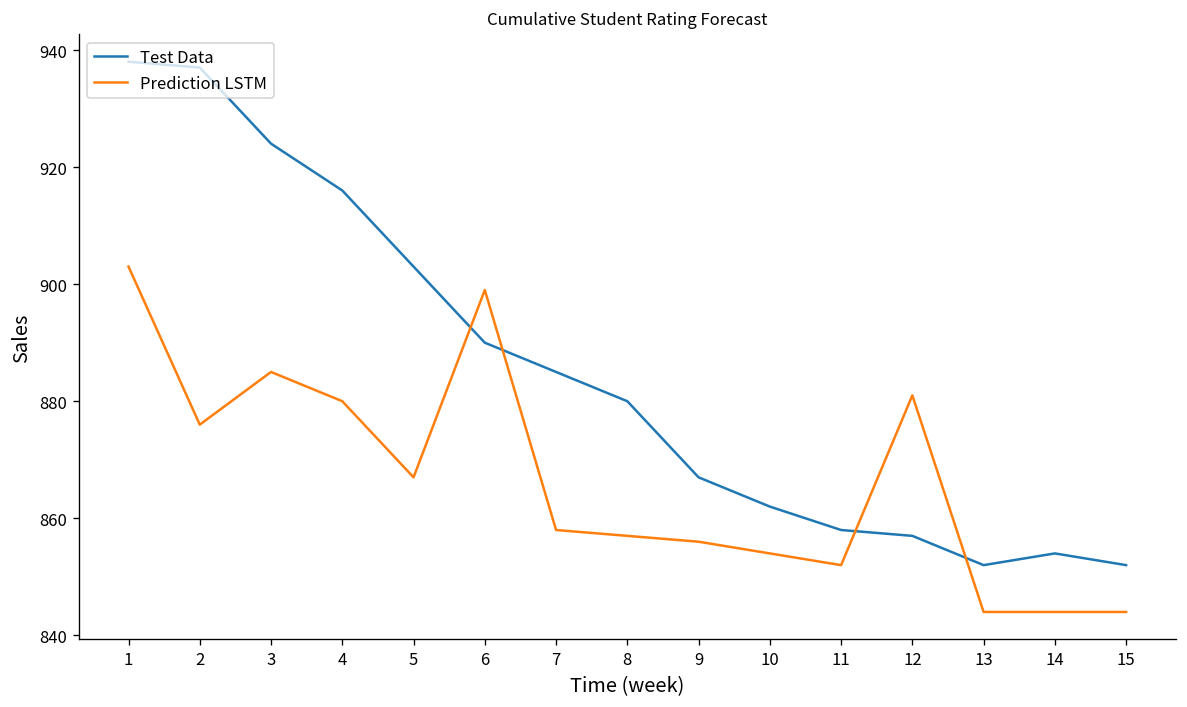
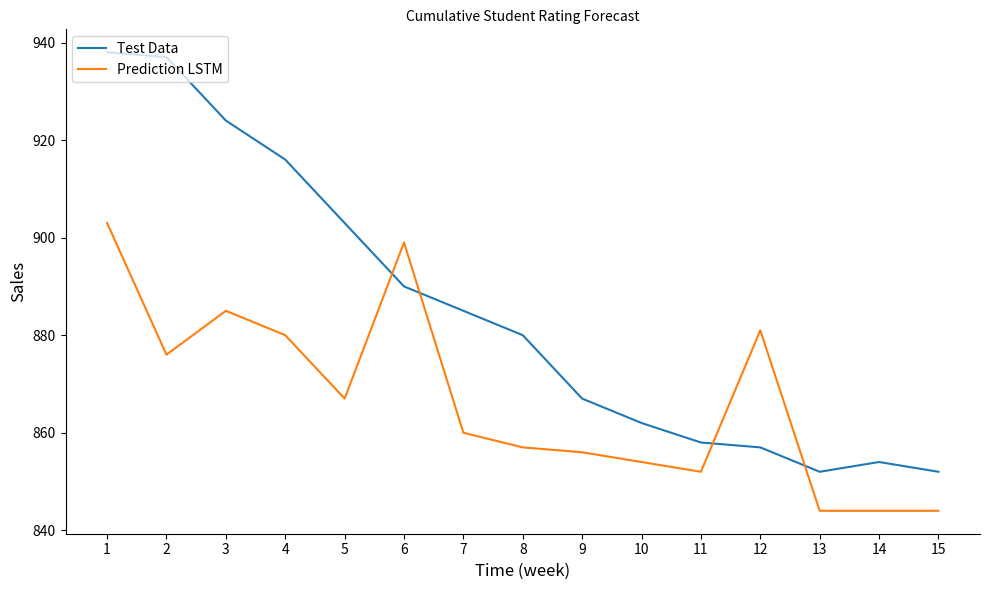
  {
    "Test Data": {
      "3": 924,
      "4": 916,
      "5": 903,
      "6": 890,
      "7": 885,
      "8": 880,
      "9": 867,
      "10": 862,
      "11": 858,
      "12": 857,
      "13": 852,
      "14": 854,
      "15": 852
    },
    "Prediction LSTM": {
      "1": 903,
      "2": 876,
      "3": 885,
      "4": 880,
      "5": 867,
      "6": 899,
-     "7": 858,
+     "7": 860,
      "8": 857,
      "9": 856,
      "10": 854,
      "11": 852,
      "12": 881,
      "13": 844,
      "14": 844,
      "15": 844
    }
  }
